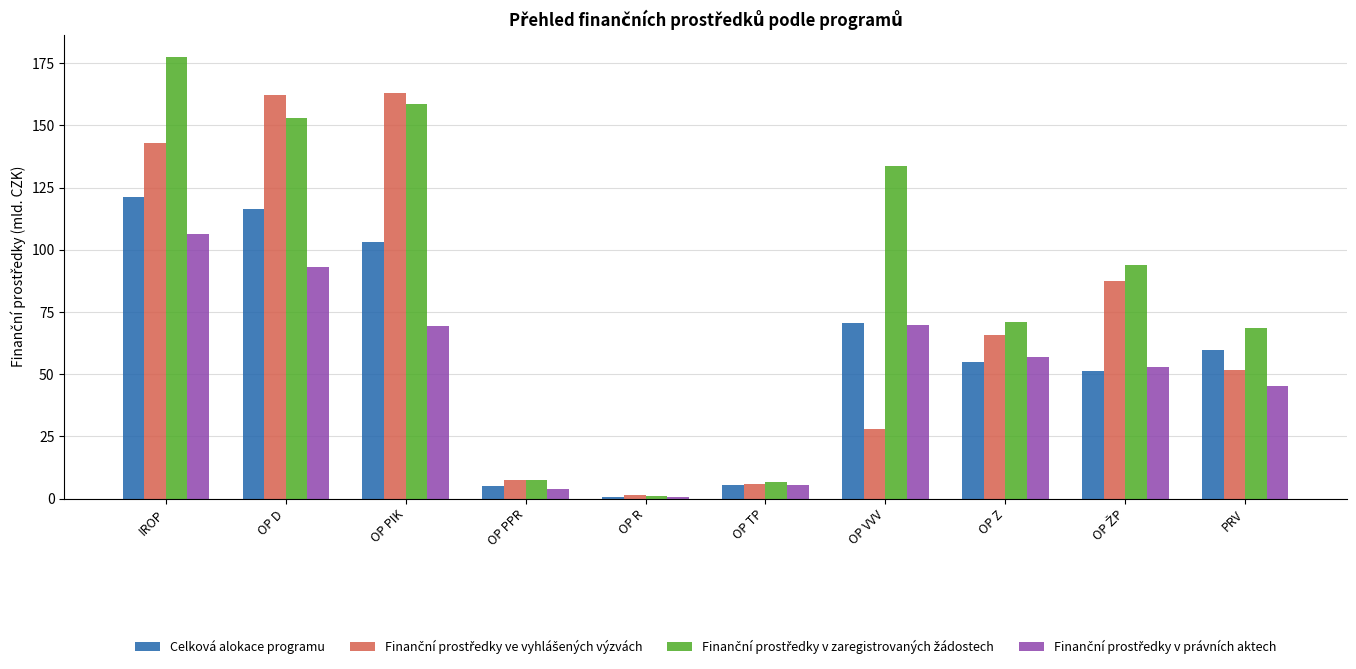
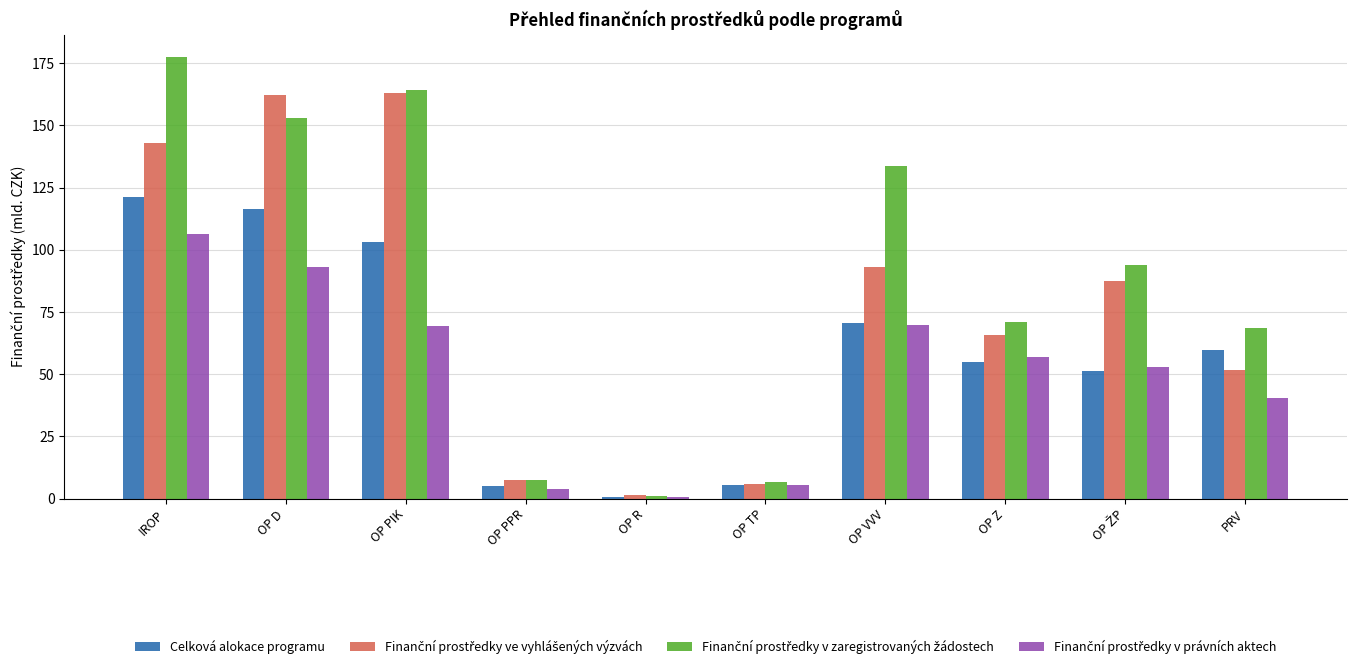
  {
    "Celková alokace programu": {
      "IROP": 121,
      "OP D": 117,
      "OP PIK": 103,
      "OP PPR": 5,
      "OP TP": 5,
      "OP VVV": 70,
      "OP Z": 55,
      "OP ŽP": 51,
      "PRV": 60
    },
    "Finanční prostředky ve vyhlášených výzvách": {
      "IROP": 143,
      "OP D": 162,
      "OP PIK": 163,
      "OP PPR": 8,
      "OP R": 2,
      "OP TP": 6,
-     "OP VVV": 28,
+     "OP VVV": 93,
      "OP Z": 66,
      "OP ŽP": 88,
      "PRV": 52
    },
    "Finanční prostředky v zaregistrovaných žádostech": {
      "IROP": 178,
      "OP D": 153,
-     "OP PIK": 159,
+     "OP PIK": 164,
      "OP PPR": 7,
      "OP TP": 7,
      "OP VVV": 134,
      "OP Z": 71,
      "OP ŽP": 94,
      "PRV": 69
    },
    "Finanční prostředky v právních aktech": {
      "IROP": 106,
      "OP D": 93,
      "OP PIK": 70,
      "OP PPR": 4,
      "OP TP": 5,
      "OP VVV": 70,
      "OP Z": 57,
      "OP ŽP": 53,
-     "PRV": 45
+     "PRV": 40
    }
  }
